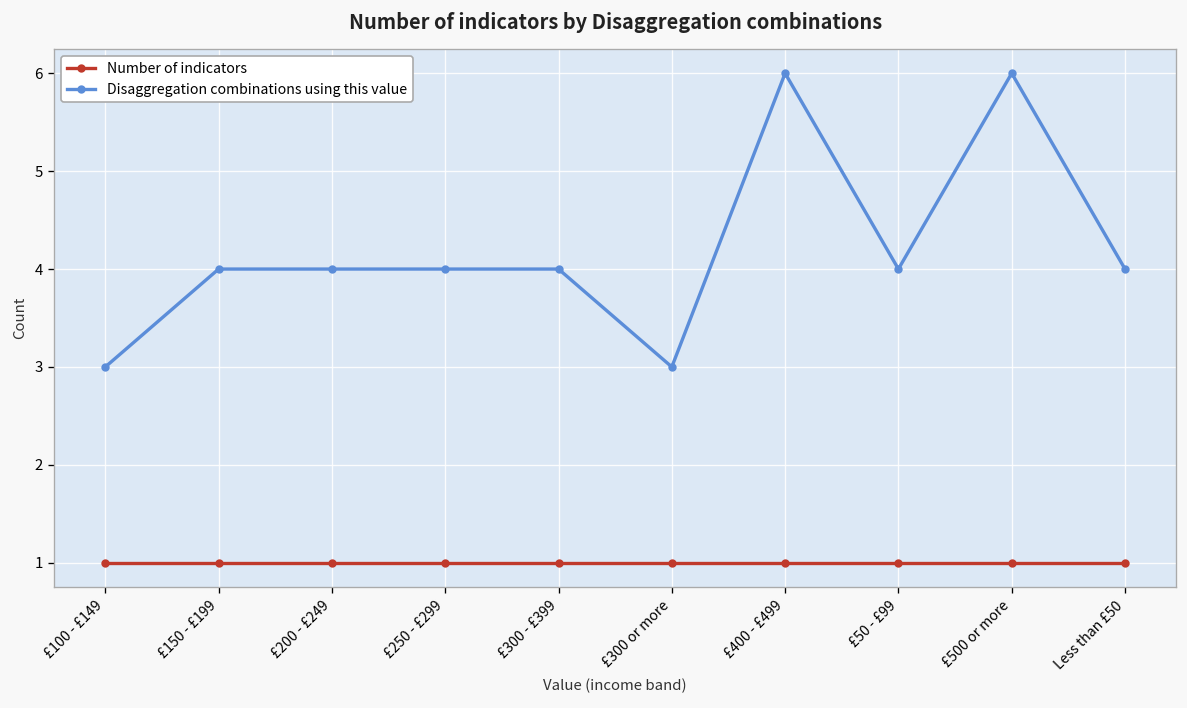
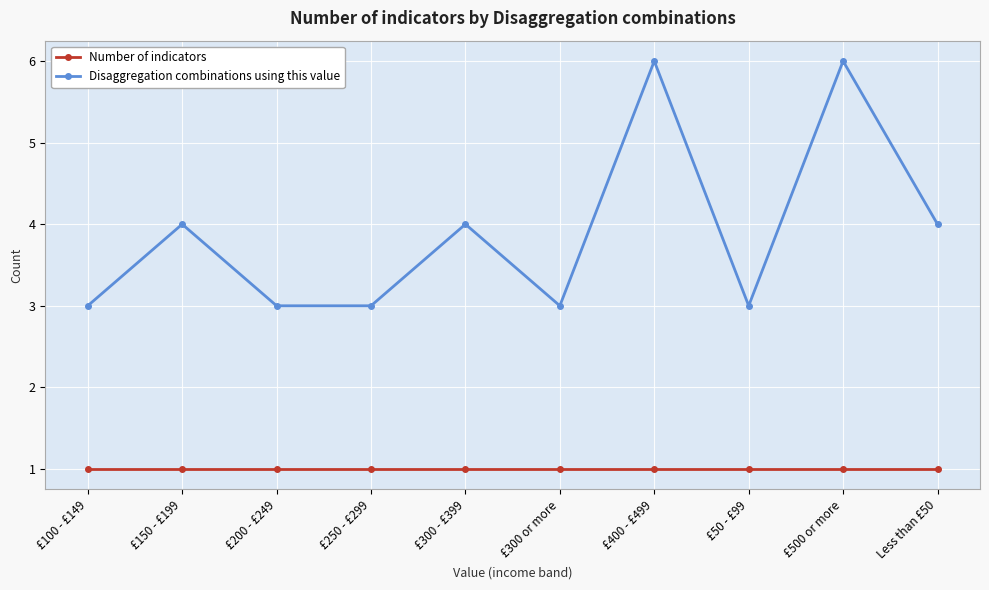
  {
    "Number of indicators": {
      "£100 - £149": 1,
      "£150 - £199": 1,
      "£200 - £249": 1,
      "£250 - £299": 1,
      "£300 - £399": 1,
      "£300 or more": 1,
      "£400 - £499": 1,
      "£50 - £99": 1,
      "£500 or more": 1,
      "Less than £50": 1
    },
    "Disaggregation combinations using this value": {
      "£100 - £149": 3,
      "£150 - £199": 4,
-     "£200 - £249": 4,
-     "£250 - £299": 4,
+     "£200 - £249": 3,
+     "£250 - £299": 3,
      "£300 - £399": 4,
      "£300 or more": 3,
      "£400 - £499": 6,
-     "£50 - £99": 4,
+     "£50 - £99": 3,
      "£500 or more": 6,
      "Less than £50": 4
    }
  }
